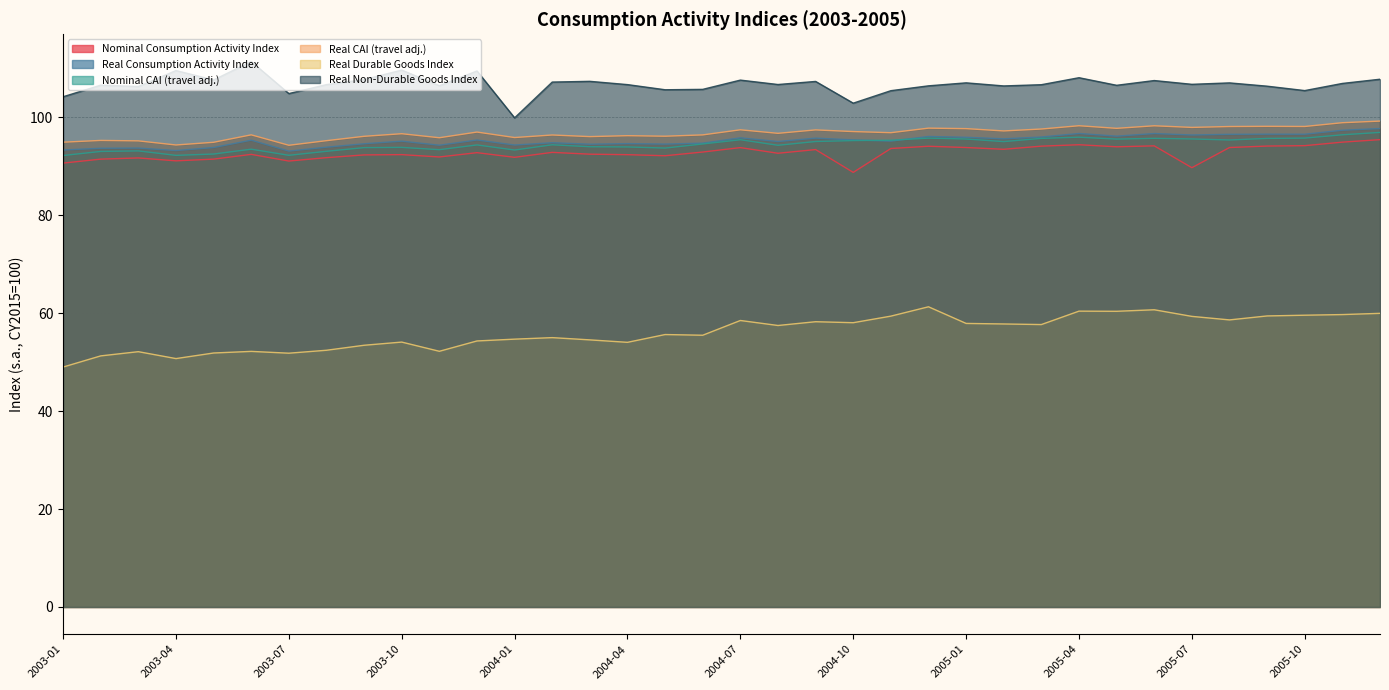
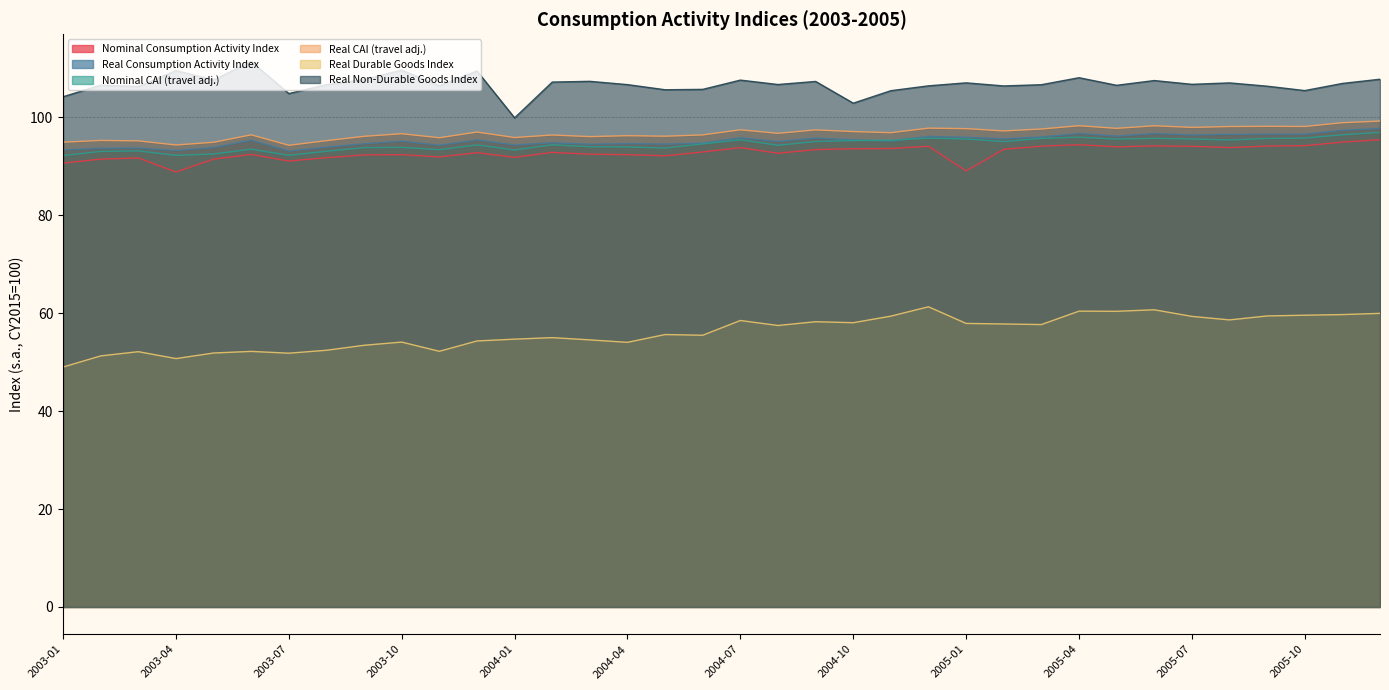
  {
    "Nominal Consumption Activity Index": {
      "2003-01": 91,
-     "2003-04": 91,
+     "2003-04": 89,
      "2003-07": 91,
      "2003-10": 92,
      "2004-01": 92,
      "2004-04": 92,
      "2004-07": 94,
-     "2004-10": 89,
-     "2005-01": 94,
+     "2004-10": 94,
+     "2005-01": 89,
      "2005-04": 94,
-     "2005-07": 90,
+     "2005-07": 94,
      "2005-10": 94
    },
    "Real Non-Durable Goods Index": {
      "2003-01": 104,
      "2003-07": 105,
      "2004-01": 100,
      "2004-04": 107,
      "2004-07": 108,
      "2004-10": 103,
      "2005-01": 107,
      "2005-04": 108,
      "2005-07": 107,
      "2005-10": 105
    }
  }
